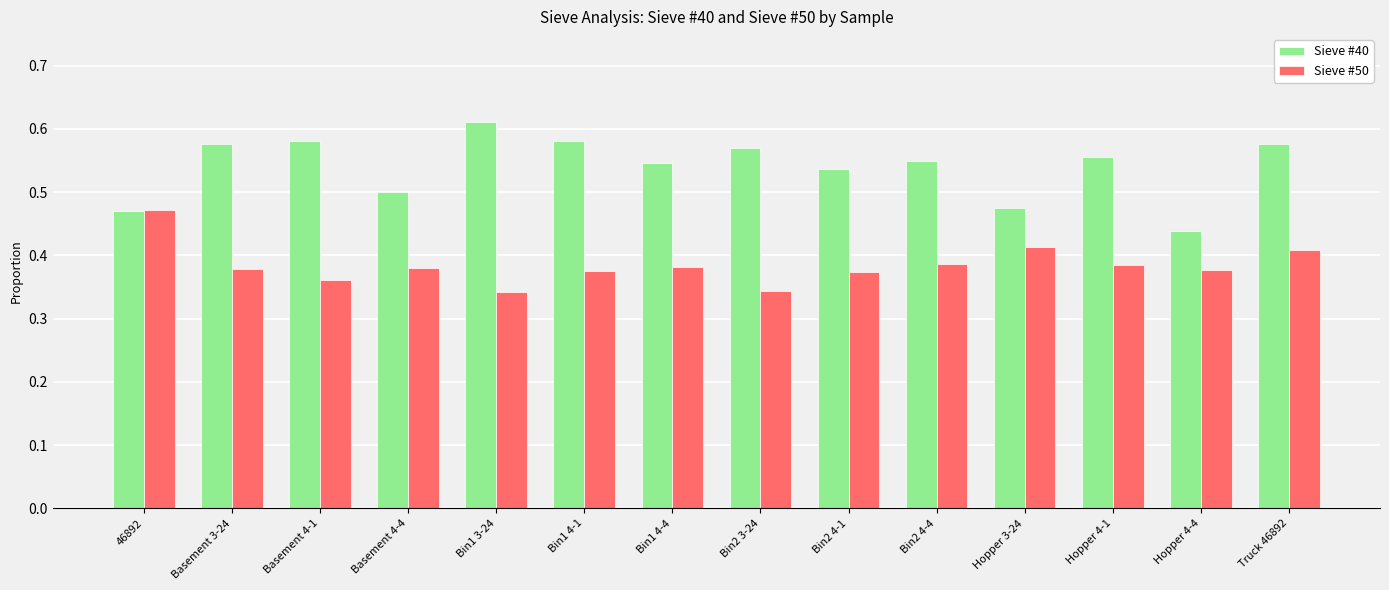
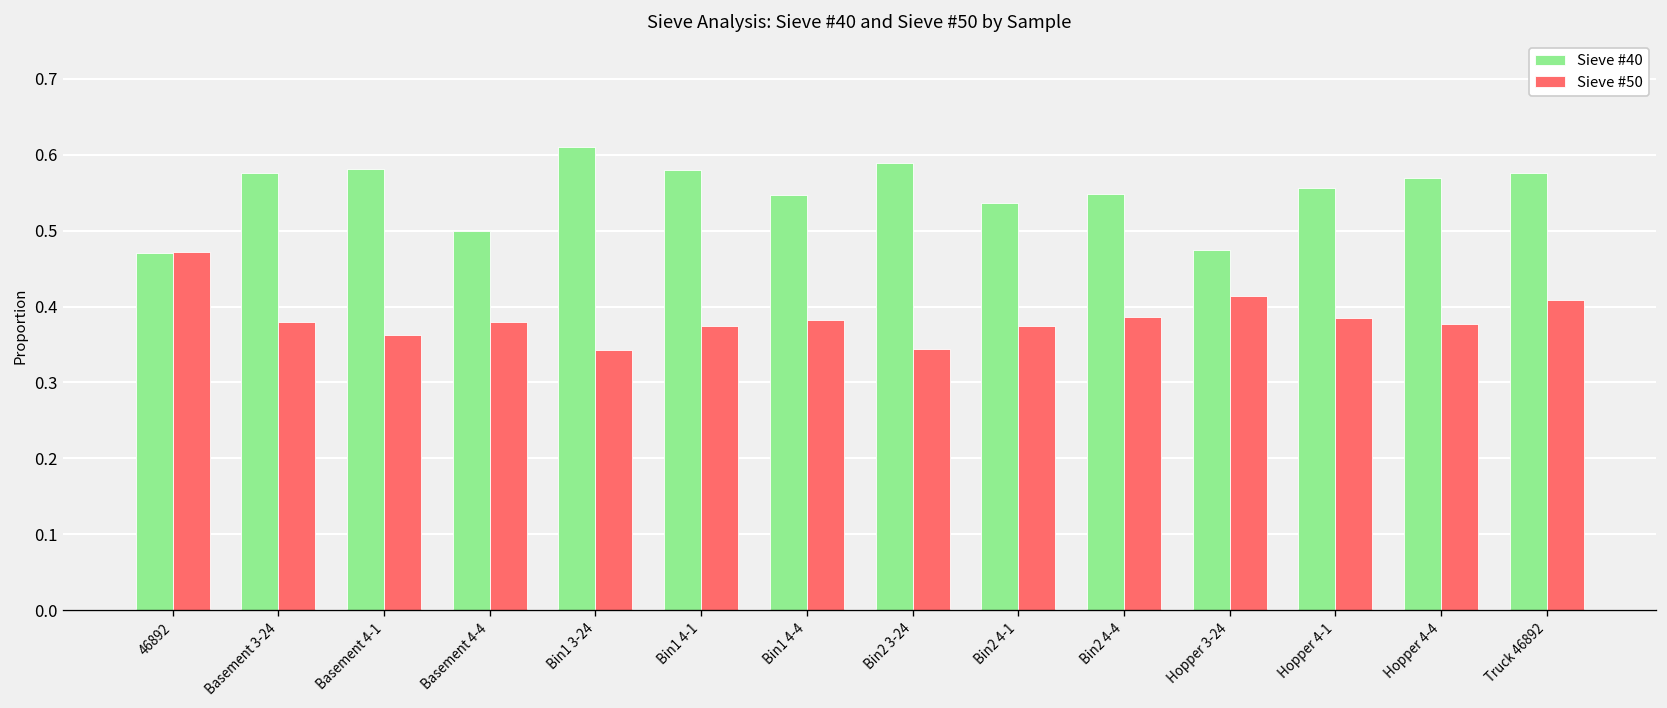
  {
    "Sieve #40": {
      "46892": 0.47,
      "Basement 3-24": 0.58,
      "Basement 4-1": 0.58,
      "Basement 4-4": 0.50,
      "Bin1 3-24": 0.61,
      "Bin1 4-1": 0.58,
      "Bin1 4-4": 0.55,
-     "Bin2 3-24": 0.57,
+     "Bin2 3-24": 0.59,
      "Bin2 4-1": 0.54,
      "Bin2 4-4": 0.55,
      "Hopper 3-24": 0.47,
      "Hopper 4-1": 0.56,
-     "Hopper 4-4": 0.44,
+     "Hopper 4-4": 0.57,
      "Truck 46892": 0.58
    },
    "Sieve #50": {
      "46892": 0.47,
      "Basement 3-24": 0.38,
      "Basement 4-1": 0.36,
      "Basement 4-4": 0.38,
      "Bin1 3-24": 0.34,
      "Bin1 4-1": 0.37,
      "Bin1 4-4": 0.38,
      "Bin2 3-24": 0.34,
      "Bin2 4-1": 0.37,
      "Bin2 4-4": 0.39,
      "Hopper 3-24": 0.41,
      "Hopper 4-1": 0.38,
      "Hopper 4-4": 0.38,
      "Truck 46892": 0.41
    }
  }
